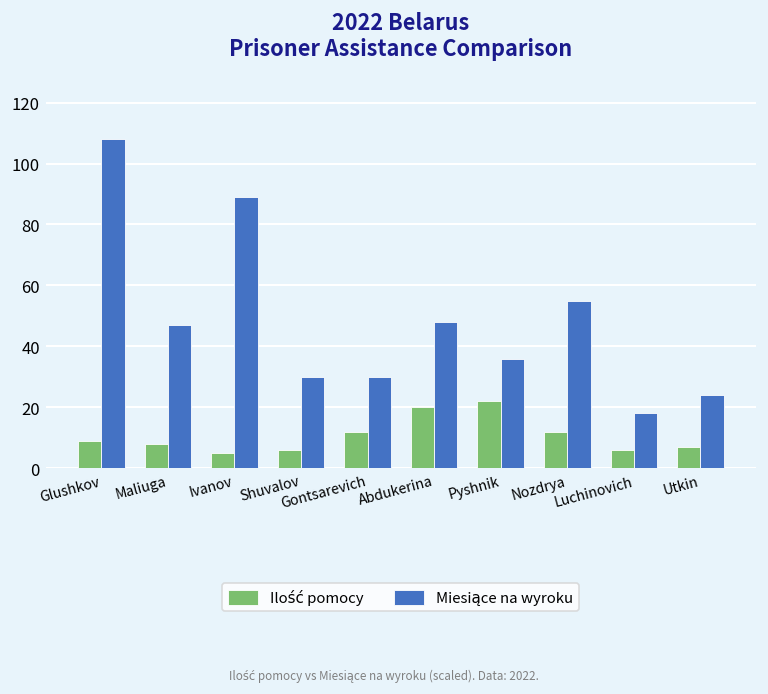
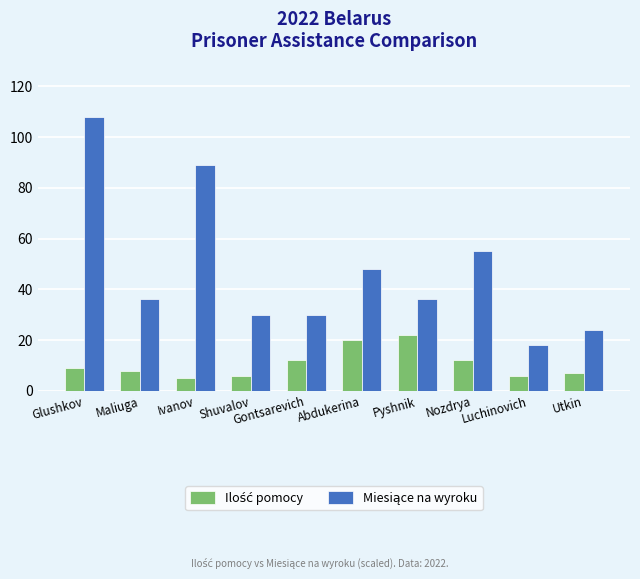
  {
    "Ilość pomocy": {
      "Glushkov": 9,
      "Maliuga": 8,
      "Ivanov": 5,
      "Shuvalov": 6,
      "Gontsarevich": 12,
      "Abdukerina": 20,
      "Pyshnik": 22,
      "Nozdrya": 12,
      "Luchinovich": 6,
      "Utkin": 7
    },
    "Miesiące na wyroku": {
      "Glushkov": 108,
-     "Maliuga": 47,
+     "Maliuga": 36,
      "Ivanov": 89,
      "Shuvalov": 30,
      "Gontsarevich": 30,
      "Abdukerina": 48,
      "Pyshnik": 36,
      "Nozdrya": 55,
      "Luchinovich": 18,
      "Utkin": 24
    }
  }
